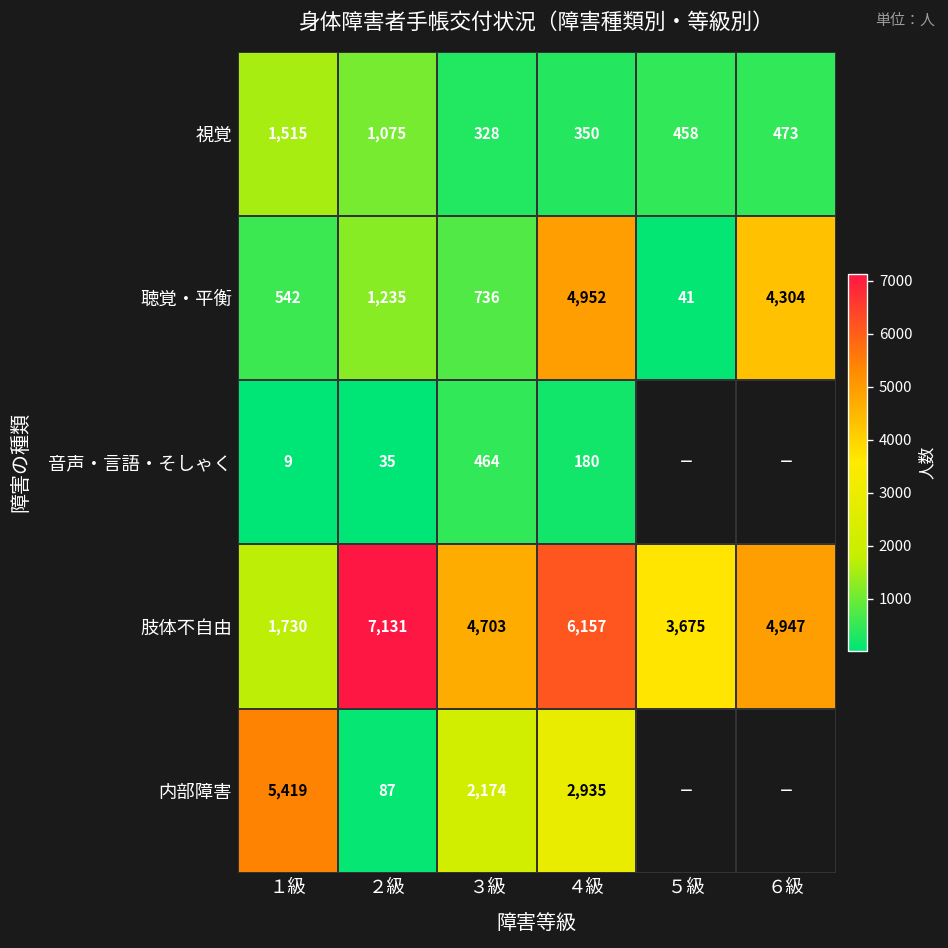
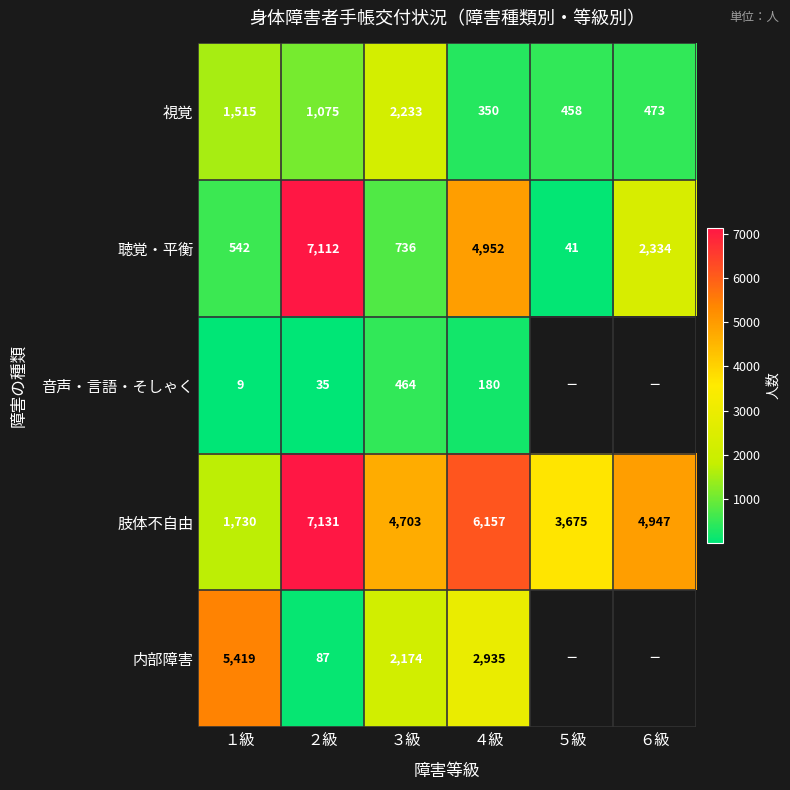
  {
    "視覚": {
      "１級": "1,515",
      "２級": "1,075",
-     "３級": "328",
+     "３級": "2,233",
      "４級": "350",
      "５級": "458",
      "６級": "473"
    },
    "聴覚・平衡": {
      "１級": "542",
-     "２級": "1,235",
+     "２級": "7,112",
      "３級": "736",
      "４級": "4,952",
      "５級": "41",
-     "６級": "4,304"
+     "６級": "2,334"
    },
    "音声・言語・そしゃく": {
      "１級": "9",
      "２級": "35",
      "３級": "464",
      "４級": "180"
    },
    "肢体不自由": {
      "１級": "1,730",
      "２級": "7,131",
      "３級": "4,703",
      "４級": "6,157",
      "５級": "3,675",
      "６級": "4,947"
    },
    "内部障害": {
      "１級": "5,419",
      "２級": "87",
      "３級": "2,174",
      "４級": "2,935"
    }
  }
